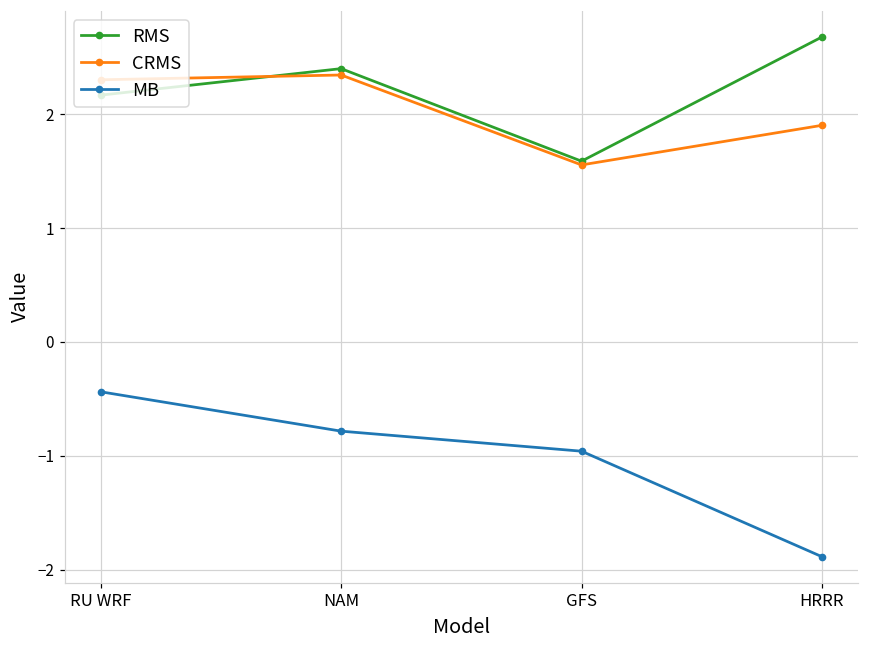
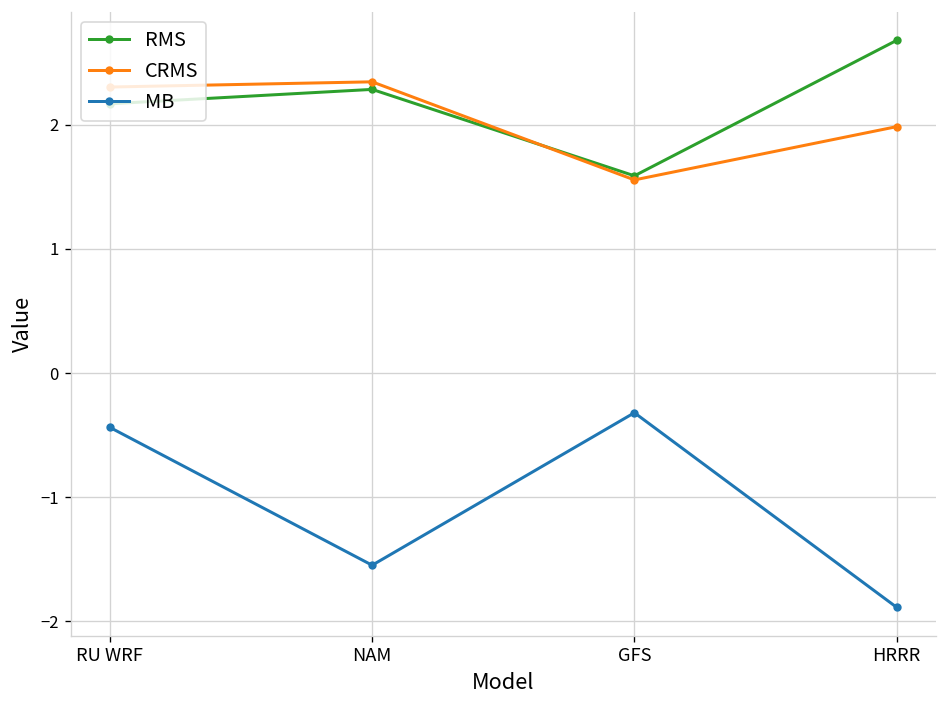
  {
    "RMS": {
-     "NAM": 2.40,
+     "NAM": 2.28,
      "GFS": 1.59,
      "HRRR": 2.68
    },
    "CRMS": {
      "NAM": 2.35,
      "GFS": 1.56,
-     "HRRR": 1.90
+     "HRRR": 1.98
    },
    "MB": {
      "RU WRF": -0.44,
-     "NAM": -0.78,
-     "GFS": -0.96,
+     "NAM": -1.55,
+     "GFS": -0.32,
      "HRRR": -1.89
    }
  }
